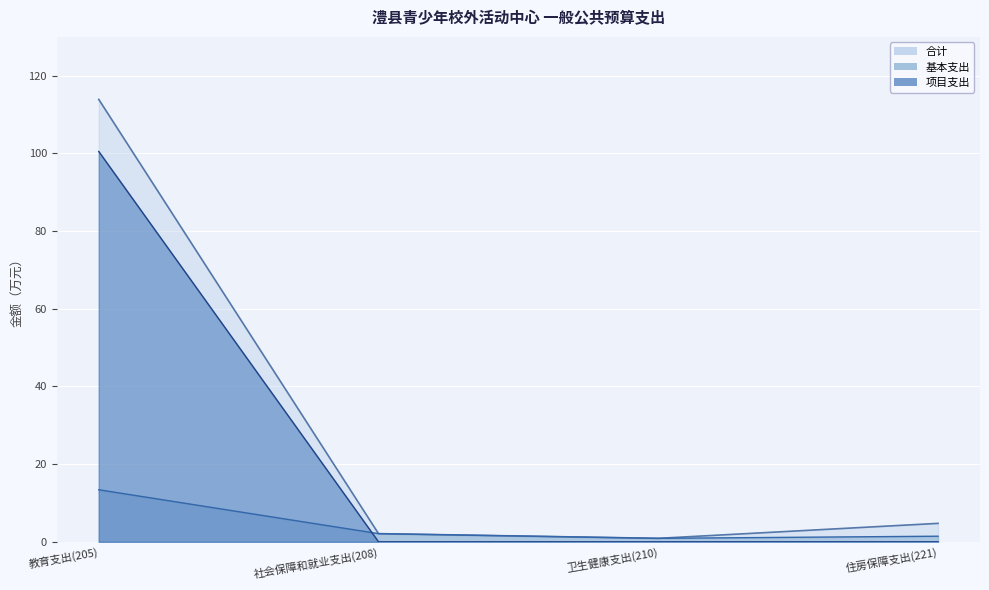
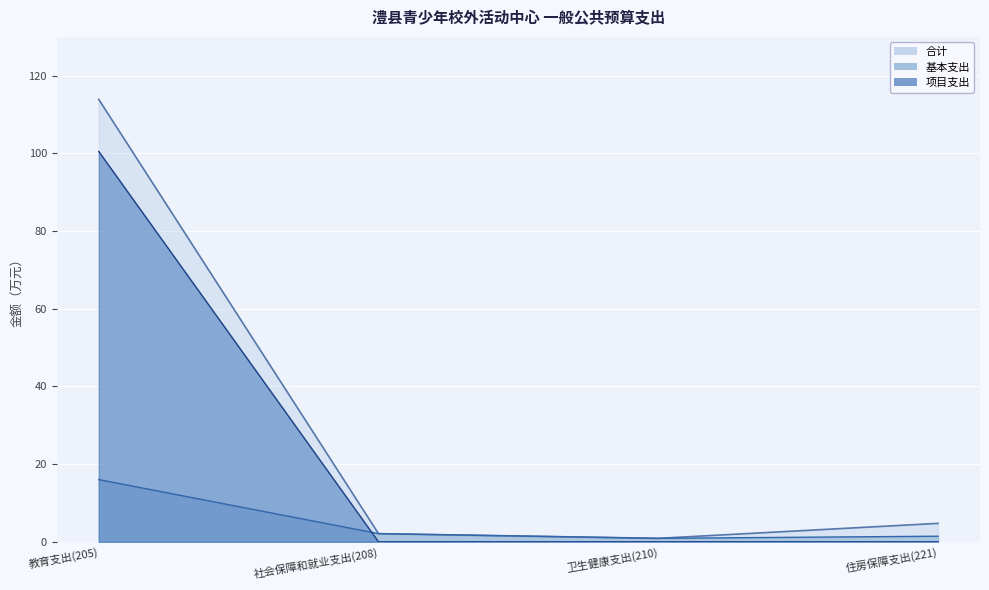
  {
    "合计": {
      "教育支出(205)": 114,
      "住房保障支出(221)": 5
    },
    "基本支出": {
-     "教育支出(205)": 13,
+     "教育支出(205)": 16,
      "住房保障支出(221)": 1
    },
    "项目支出": {
      "教育支出(205)": 101,
      "社会保障和就业支出(208)": 0,
      "卫生健康支出(210)": 0,
      "住房保障支出(221)": 0
    }
  }
